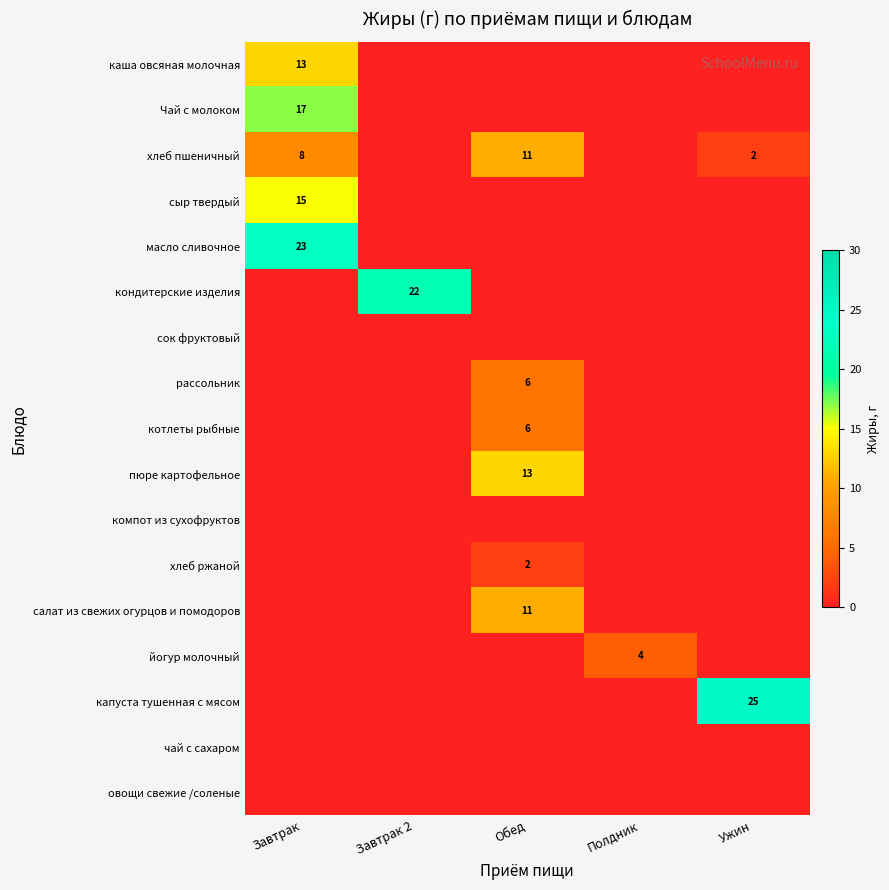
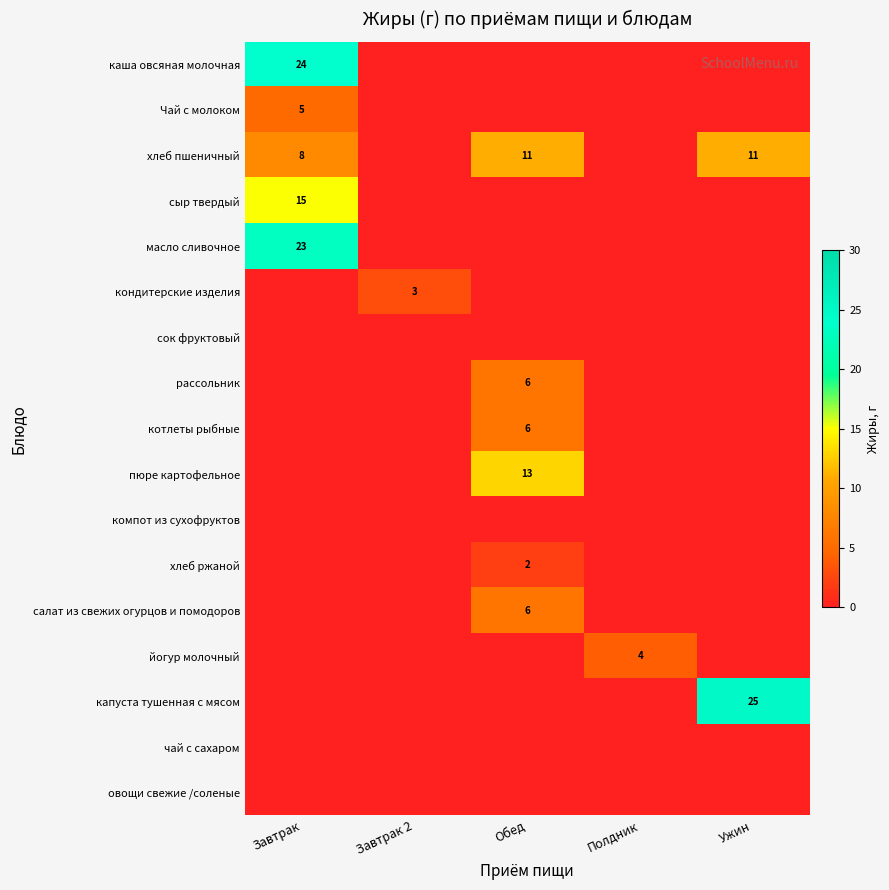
  {
    "каша овсяная молочная": {
-     "Завтрак": 13
+     "Завтрак": 24
    },
    "Чай с молоком": {
-     "Завтрак": 17
+     "Завтрак": 5
    },
    "хлеб пшеничный": {
      "Завтрак": 8,
      "Обед": 11,
-     "Ужин": 2
+     "Ужин": 11
    },
    "сыр твердый": {
      "Завтрак": 15
    },
    "масло сливочное": {
      "Завтрак": 23
    },
    "кондитерские изделия": {
-     "Завтрак 2": 22
+     "Завтрак 2": 3
    },
    "рассольник": {
      "Обед": 6
    },
    "котлеты рыбные": {
      "Обед": 6
    },
    "пюре картофельное": {
      "Обед": 13
    },
    "хлеб ржаной": {
      "Обед": 2
    },
    "салат из свежих огурцов и помодоров": {
-     "Обед": 11
+     "Обед": 6
    },
    "йогур молочный": {
      "Полдник": 4
    },
    "капуста тушенная с мясом": {
      "Ужин": 25
    }
  }
